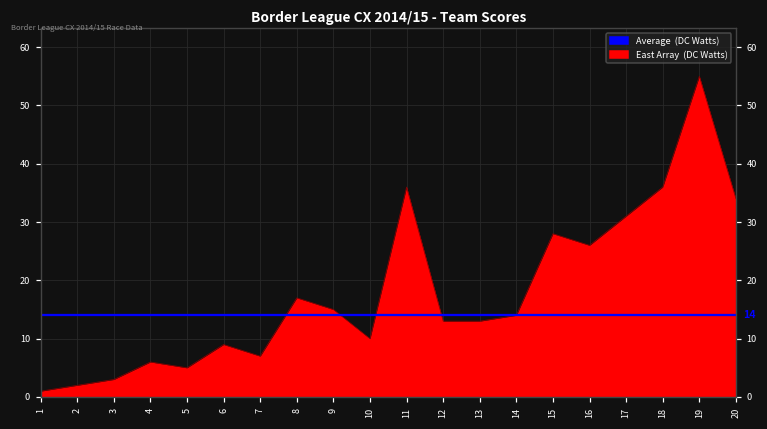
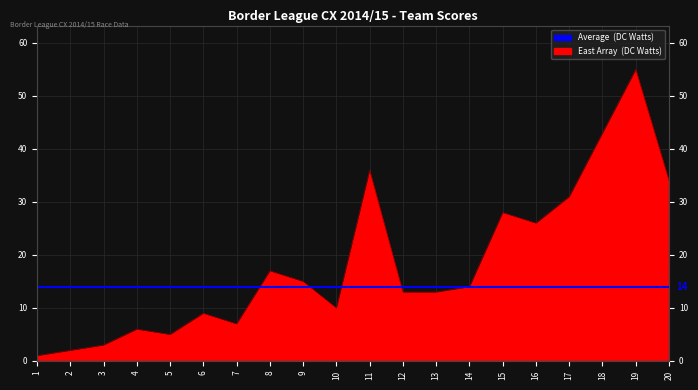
  {
    "1": 1,
    "2": 2,
    "3": 3,
    "4": 6,
    "5": 5,
    "6": 9,
    "7": 7,
    "8": 17,
    "9": 15,
    "10": 10,
    "11": 36,
    "12": 13,
    "13": 13,
    "14": 14,
    "15": 28,
    "16": 26,
    "17": 31,
-   "18": 36,
+   "18": 43,
    "19": 55,
    "20": 34
  }
